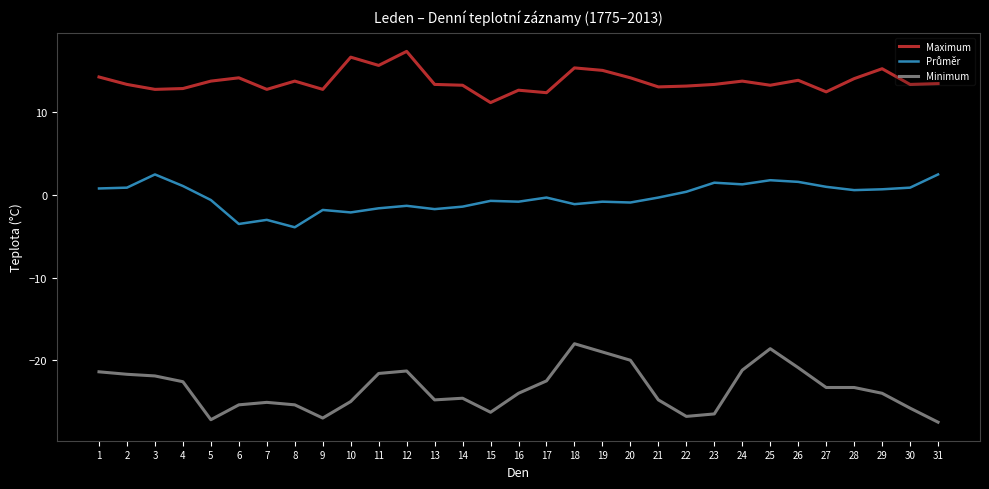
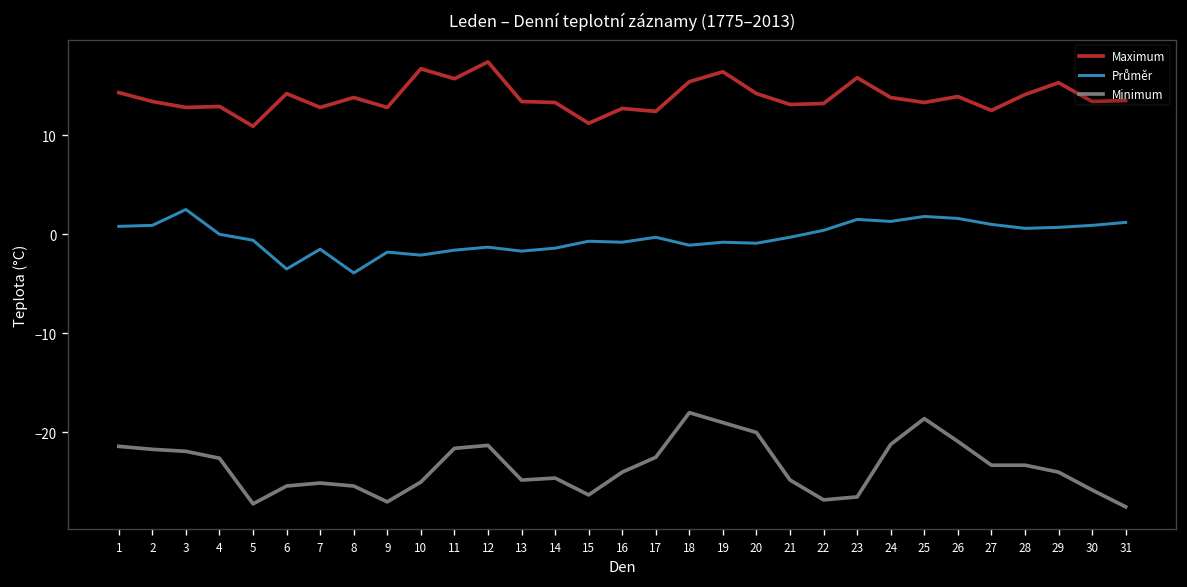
  {
    "Maximum": {
      "1": 14,
      "2": 13,
      "3": 13,
      "4": 13,
-     "5": 14,
+     "5": 11,
      "6": 14,
      "7": 13,
      "8": 14,
      "9": 13,
      "10": 17,
      "11": 16,
      "12": 17,
      "13": 13,
      "14": 13,
      "15": 11,
      "16": 13,
      "17": 12,
      "18": 15,
-     "19": 15,
+     "19": 16,
      "20": 14,
      "21": 13,
      "22": 13,
-     "23": 13,
+     "23": 16,
      "24": 14,
      "25": 13,
      "26": 14,
      "27": 13,
      "28": 14,
      "29": 15
    },
    "Průměr": {
      "1": 1,
      "2": 1,
      "3": 3,
-     "4": 1,
+     "4": 0,
      "5": -1,
      "6": -4,
-     "7": -3,
+     "7": -2,
      "8": -4,
      "9": -2,
      "10": -2,
      "11": -2,
      "12": -1,
      "13": -2,
      "14": -1,
      "15": -1,
      "16": -1,
      "17": 0,
      "18": -1,
      "19": -1,
      "20": -1,
      "21": 0,
      "22": 0,
      "23": 2,
      "24": 1,
      "25": 2,
      "26": 2,
      "27": 1,
      "28": 1,
      "29": 1,
      "30": 1,
-     "31": 3
+     "31": 1
    },
    "Minimum": {
      "1": -21,
      "2": -22,
      "3": -22,
      "4": -23,
      "5": -27,
      "6": -25,
      "7": -25,
      "8": -25,
      "9": -27,
      "10": -25,
      "11": -22,
      "12": -21,
      "13": -25,
      "14": -25,
      "15": -26,
      "16": -24,
      "17": -23,
      "18": -18,
      "19": -19,
      "20": -20,
      "21": -25,
      "22": -27,
      "23": -27,
      "24": -21,
      "25": -19,
      "26": -21,
      "27": -23,
      "28": -23,
      "29": -24,
      "30": -26,
      "31": -28
    }
  }
